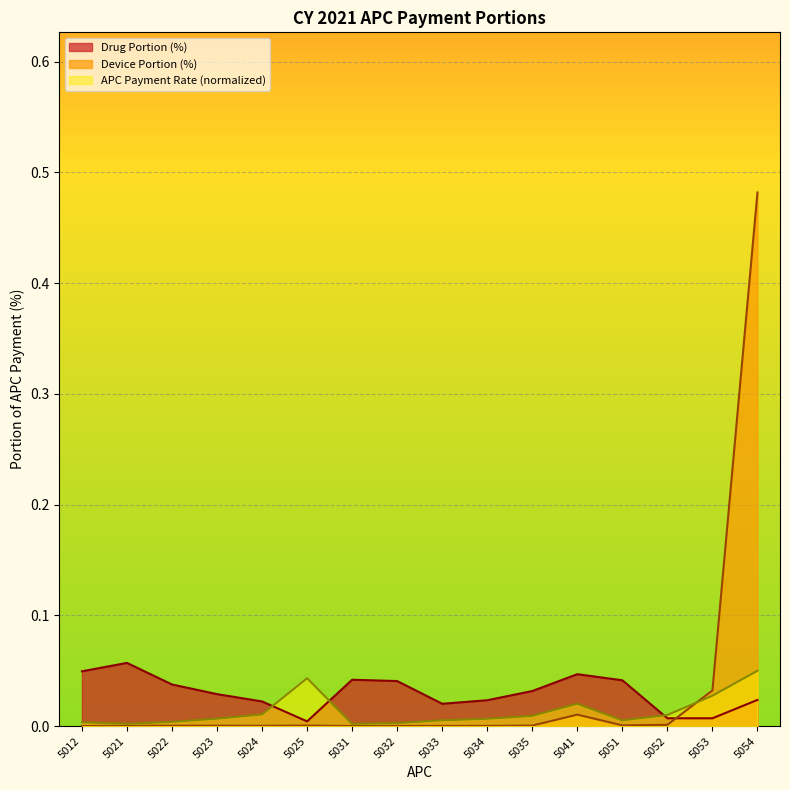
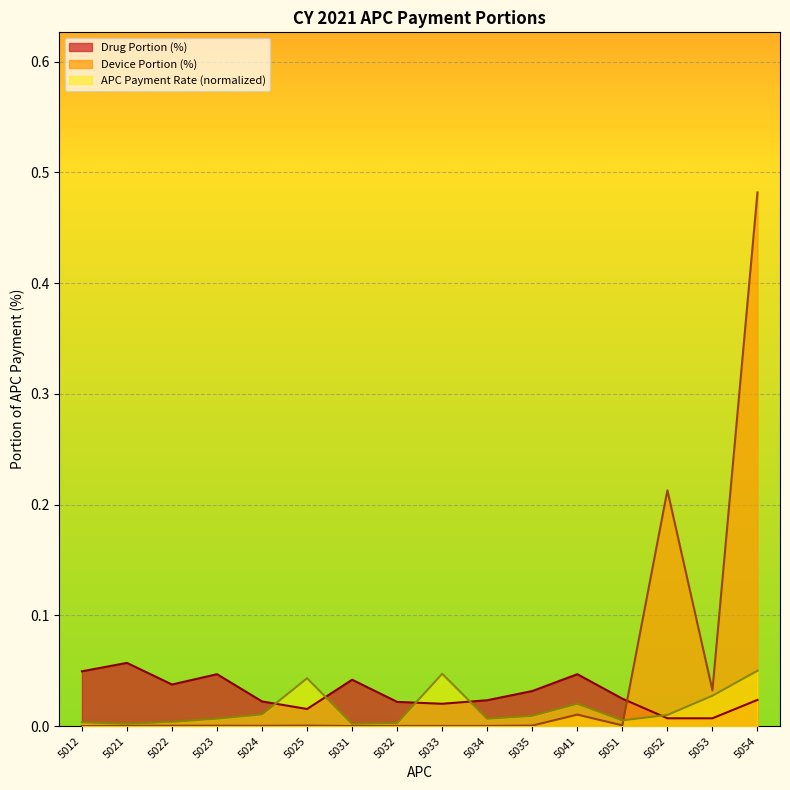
  {
    "Drug Portion (%)": {
      "5012": 0.050,
      "5021": 0.057,
      "5022": 0.038,
-     "5023": 0.029,
+     "5023": 0.047,
      "5024": 0.022,
-     "5025": 0.004,
+     "5025": 0.016,
      "5031": 0.042,
-     "5032": 0.041,
+     "5032": 0.022,
      "5033": 0.020,
      "5034": 0.023,
      "5035": 0.032,
      "5041": 0.047,
-     "5051": 0.041,
+     "5051": 0.025,
      "5052": 0.007,
      "5053": 0.007,
      "5054": 0.024
    },
    "Device Portion (%)": {
      "5012": 0.000,
      "5022": 0.000,
      "5023": 0.000,
      "5024": 0.000,
      "5025": 0.001,
      "5032": 0.000,
      "5033": 0.000,
      "5034": 0.000,
      "5035": 0.001,
      "5041": 0.010,
      "5051": 0.001,
-     "5052": 0.001,
+     "5052": 0.213,
      "5053": 0.032,
      "5054": 0.482
    },
    "APC Payment Rate (normalized)": {
      "5012": 0.003,
      "5022": 0.004,
      "5023": 0.007,
      "5024": 0.011,
      "5025": 0.043,
      "5032": 0.003,
-     "5033": 0.005,
+     "5033": 0.047,
      "5034": 0.007,
      "5035": 0.009,
      "5041": 0.020,
      "5051": 0.005,
      "5052": 0.010,
      "5053": 0.027,
      "5054": 0.050
    }
  }
